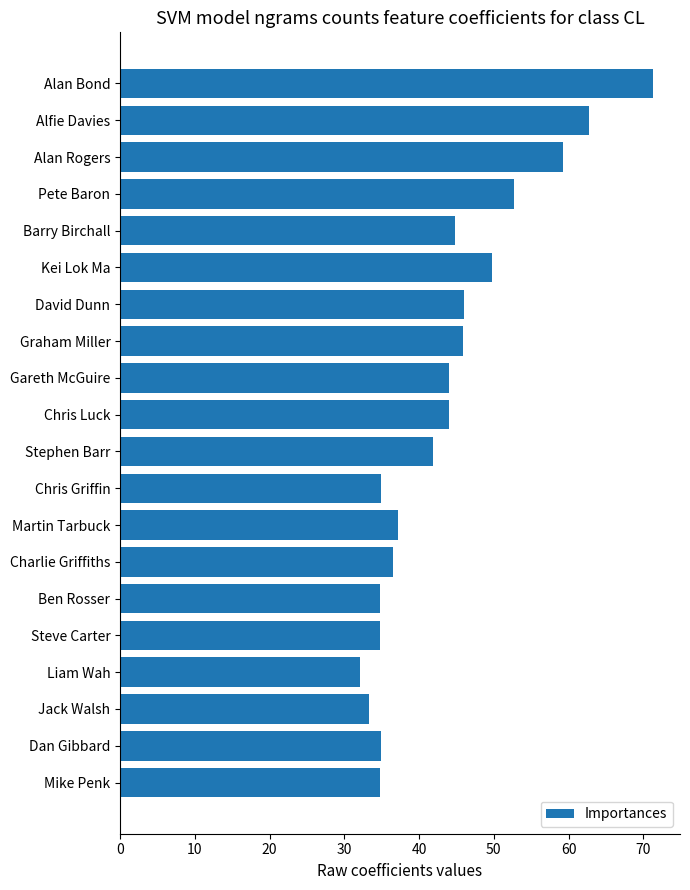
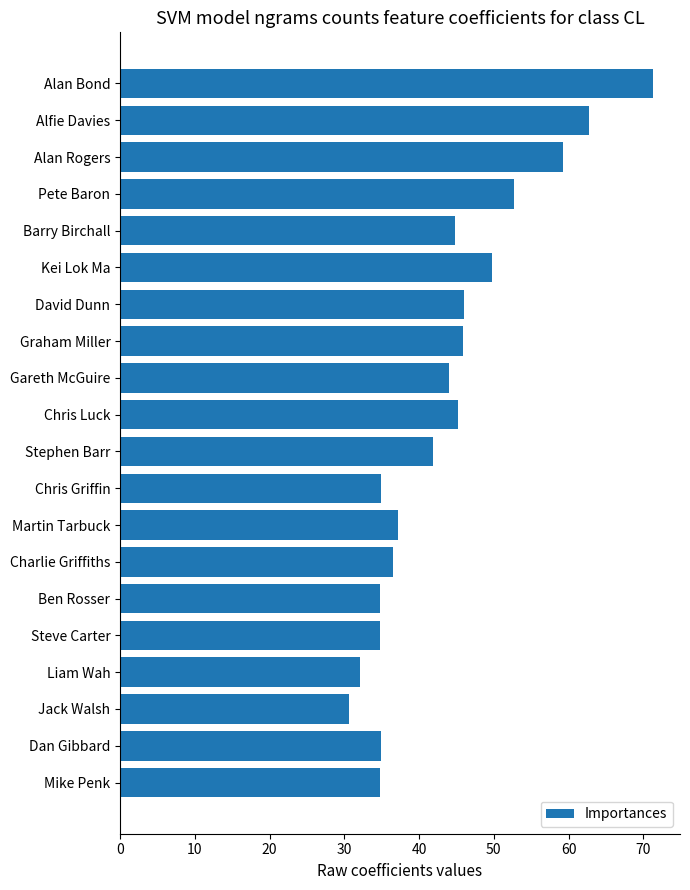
  {
    "Alan Bond": 71,
    "Alfie Davies": 63,
    "Alan Rogers": 59,
    "Pete Baron": 53,
    "Barry Birchall": 45,
    "Kei Lok Ma": 50,
    "David Dunn": 46,
    "Graham Miller": 46,
    "Gareth McGuire": 44,
-   "Chris Luck": 44,
+   "Chris Luck": 45,
    "Stephen Barr": 42,
    "Chris Griffin": 35,
    "Martin Tarbuck": 37,
    "Charlie Griffiths": 36,
    "Ben Rosser": 35,
    "Steve Carter": 35,
    "Liam Wah": 32,
-   "Jack Walsh": 33,
+   "Jack Walsh": 31,
    "Dan Gibbard": 35,
    "Mike Penk": 35
  }
